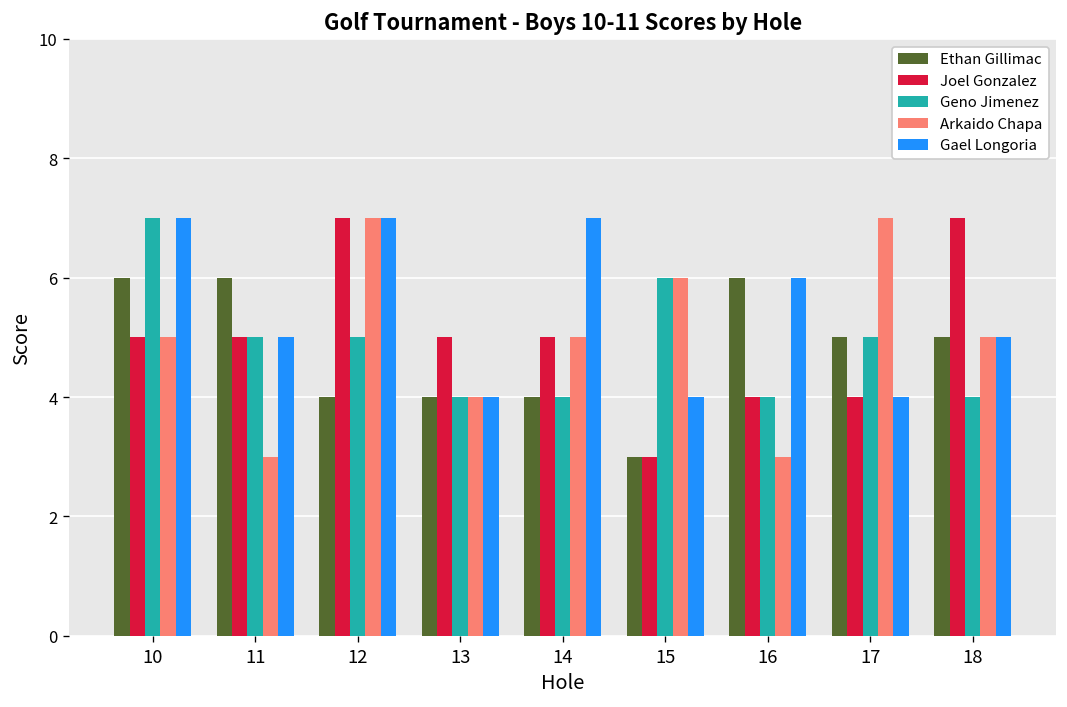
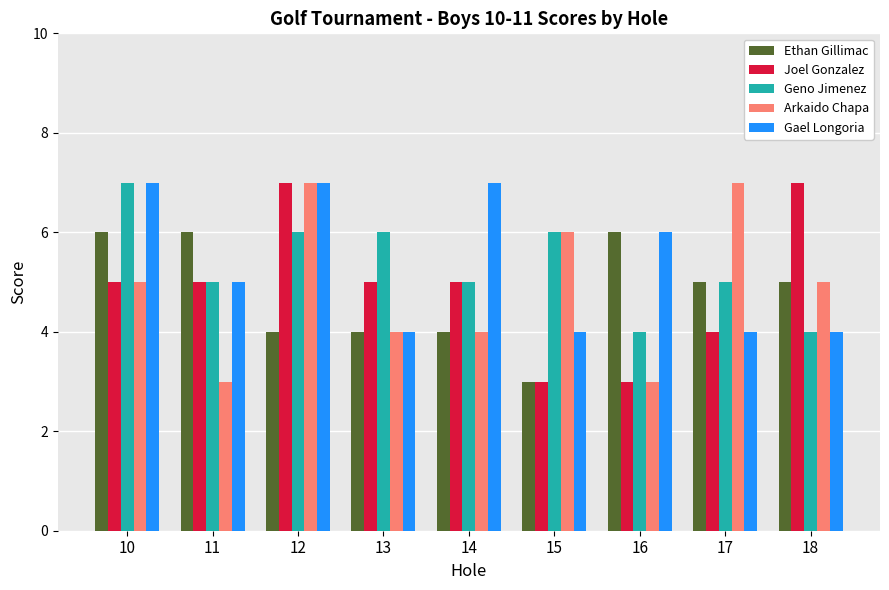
  {
    "Ethan Gillimac": {
      "10": 6,
      "11": 6,
      "12": 4,
      "13": 4,
      "14": 4,
      "15": 3,
      "16": 6,
      "17": 5,
      "18": 5
    },
    "Joel Gonzalez": {
      "10": 5,
      "11": 5,
      "12": 7,
      "13": 5,
      "14": 5,
      "15": 3,
-     "16": 4,
+     "16": 3,
      "17": 4,
      "18": 7
    },
    "Geno Jimenez": {
      "10": 7,
      "11": 5,
-     "12": 5,
-     "13": 4,
-     "14": 4,
+     "12": 6,
+     "13": 6,
+     "14": 5,
      "15": 6,
      "16": 4,
      "17": 5,
      "18": 4
    },
    "Arkaido Chapa": {
      "10": 5,
      "11": 3,
      "12": 7,
      "13": 4,
-     "14": 5,
+     "14": 4,
      "15": 6,
      "16": 3,
      "17": 7,
      "18": 5
    },
    "Gael Longoria": {
      "10": 7,
      "11": 5,
      "12": 7,
      "13": 4,
      "14": 7,
      "15": 4,
      "16": 6,
      "17": 4,
-     "18": 5
+     "18": 4
    }
  }
